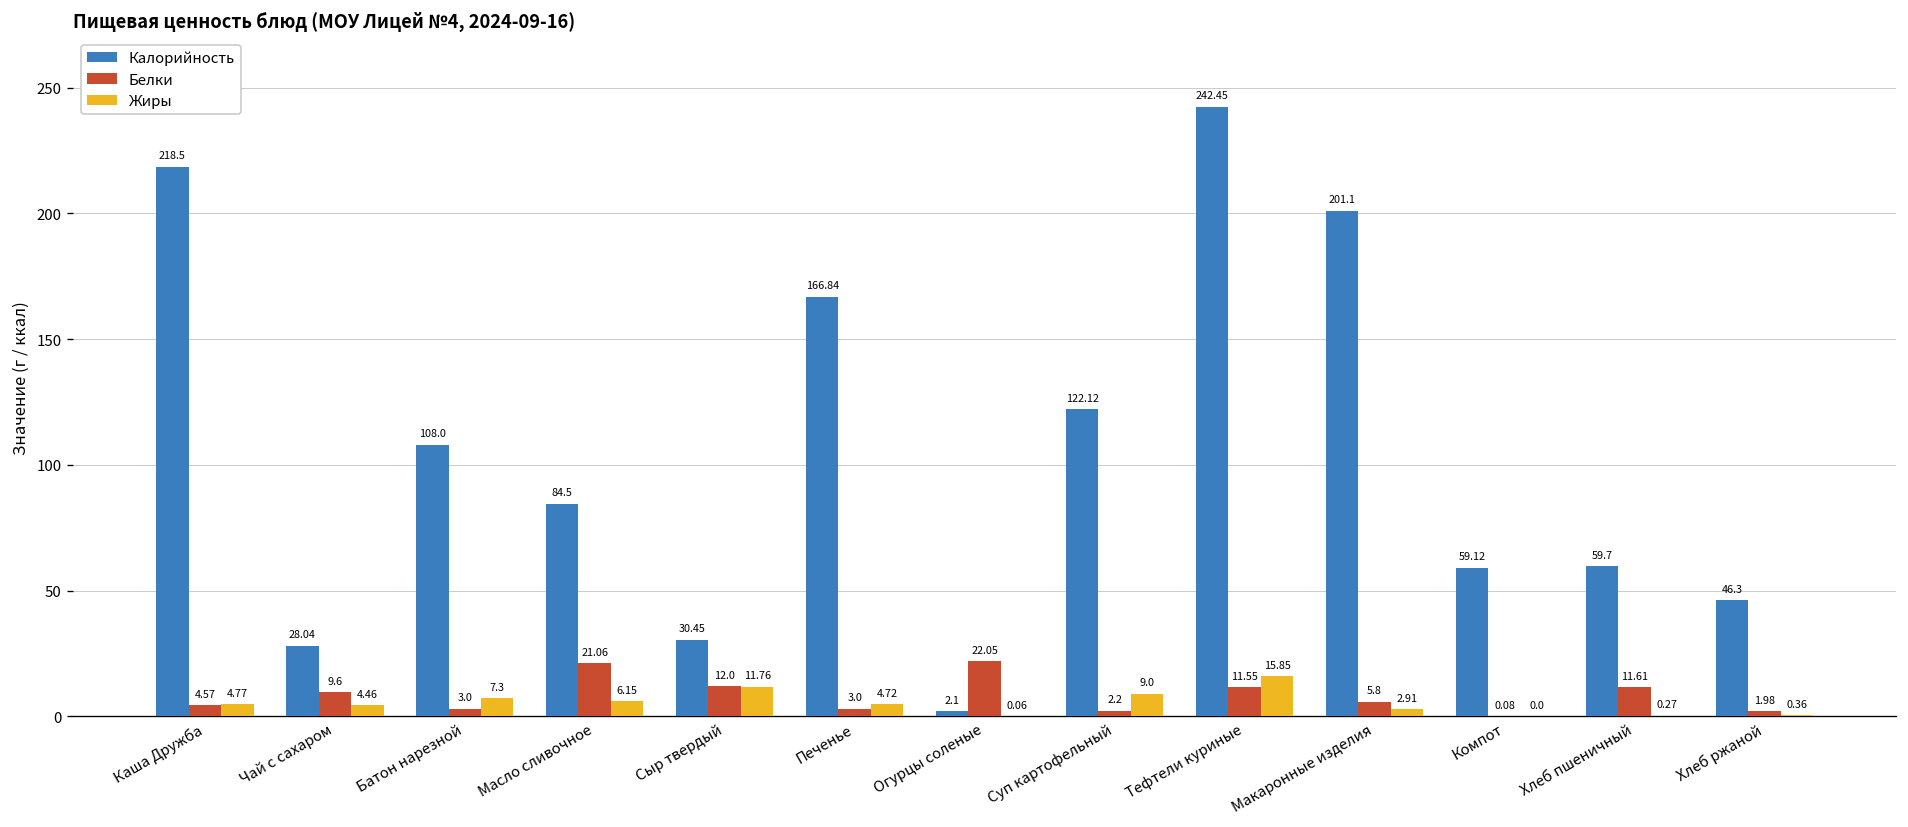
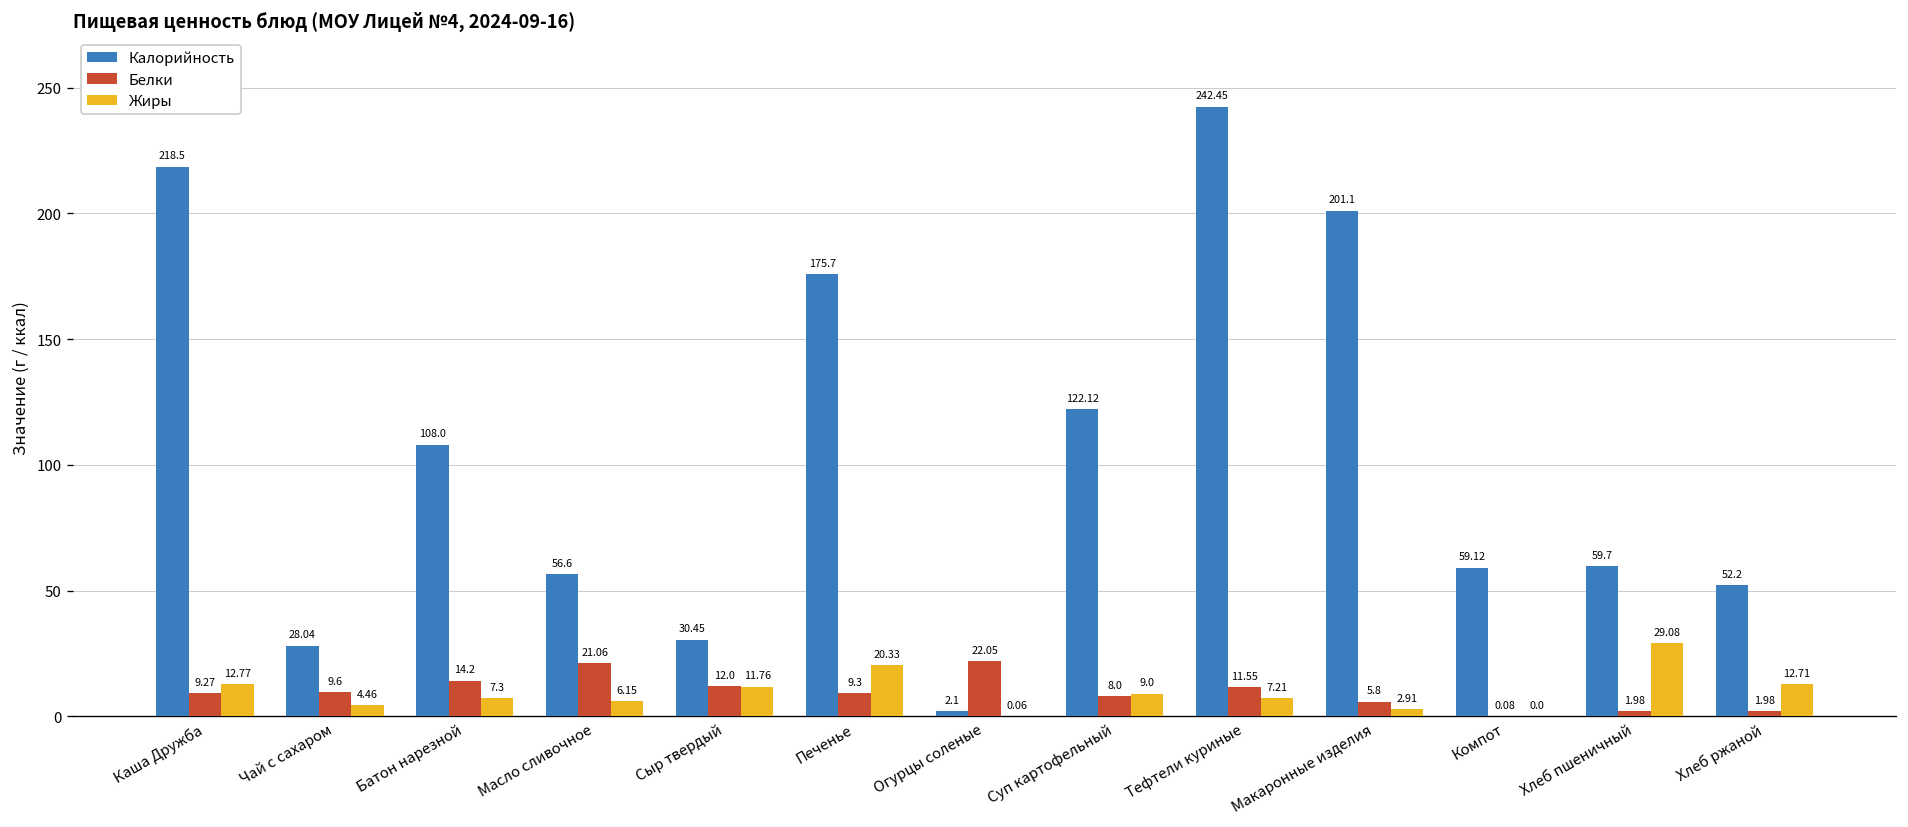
  {
    "Калорийность": {
      "Каша Дружба": 218.5,
      "Чай с сахаром": 28.04,
      "Батон нарезной": 108.0,
-     "Масло сливочное": 84.5,
+     "Масло сливочное": 56.6,
      "Сыр твердый": 30.45,
-     "Печенье": 166.84,
+     "Печенье": 175.7,
      "Огурцы соленые": 2.1,
      "Суп картофельный": 122.12,
      "Тефтели куриные": 242.45,
      "Макаронные изделия": 201.1,
      "Компот": 59.12,
      "Хлеб пшеничный": 59.7,
-     "Хлеб ржаной": 46.3
+     "Хлеб ржаной": 52.2
    },
    "Белки": {
-     "Каша Дружба": 4.57,
+     "Каша Дружба": 9.27,
      "Чай с сахаром": 9.6,
-     "Батон нарезной": 3.0,
+     "Батон нарезной": 14.2,
      "Масло сливочное": 21.06,
      "Сыр твердый": 12.0,
-     "Печенье": 3.0,
+     "Печенье": 9.3,
      "Огурцы соленые": 22.05,
-     "Суп картофельный": 2.2,
+     "Суп картофельный": 8.0,
      "Тефтели куриные": 11.55,
      "Макаронные изделия": 5.8,
      "Компот": 0.08,
-     "Хлеб пшеничный": 11.61,
+     "Хлеб пшеничный": 1.98,
      "Хлеб ржаной": 1.98
    },
    "Жиры": {
-     "Каша Дружба": 4.77,
+     "Каша Дружба": 12.77,
      "Чай с сахаром": 4.46,
      "Батон нарезной": 7.3,
      "Масло сливочное": 6.15,
      "Сыр твердый": 11.76,
-     "Печенье": 4.72,
+     "Печенье": 20.33,
      "Огурцы соленые": 0.06,
      "Суп картофельный": 9.0,
-     "Тефтели куриные": 15.85,
+     "Тефтели куриные": 7.21,
      "Макаронные изделия": 2.91,
      "Компот": 0.0,
-     "Хлеб пшеничный": 0.27,
-     "Хлеб ржаной": 0.36
+     "Хлеб пшеничный": 29.08,
+     "Хлеб ржаной": 12.71
    }
  }
